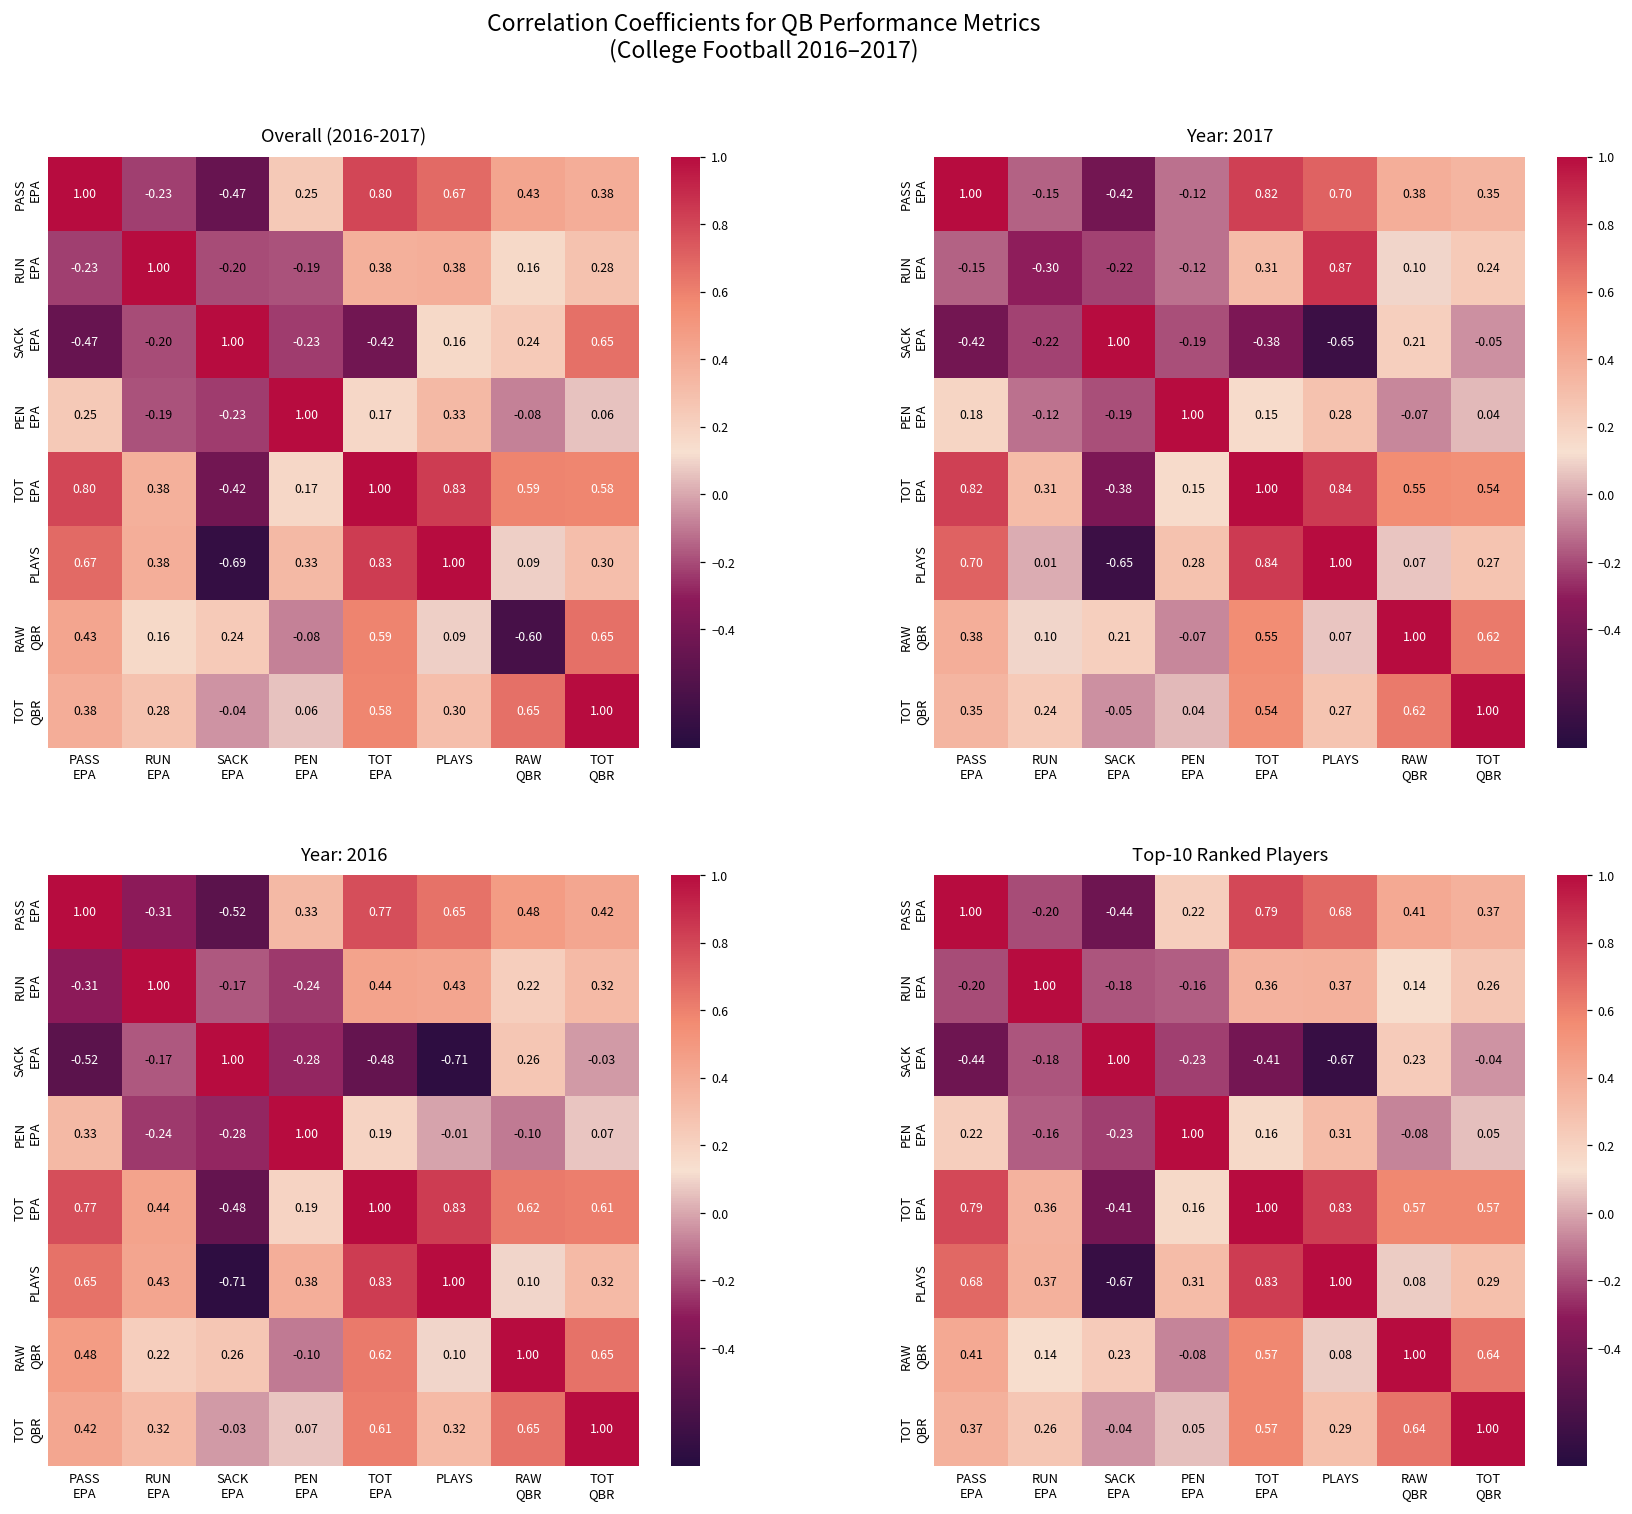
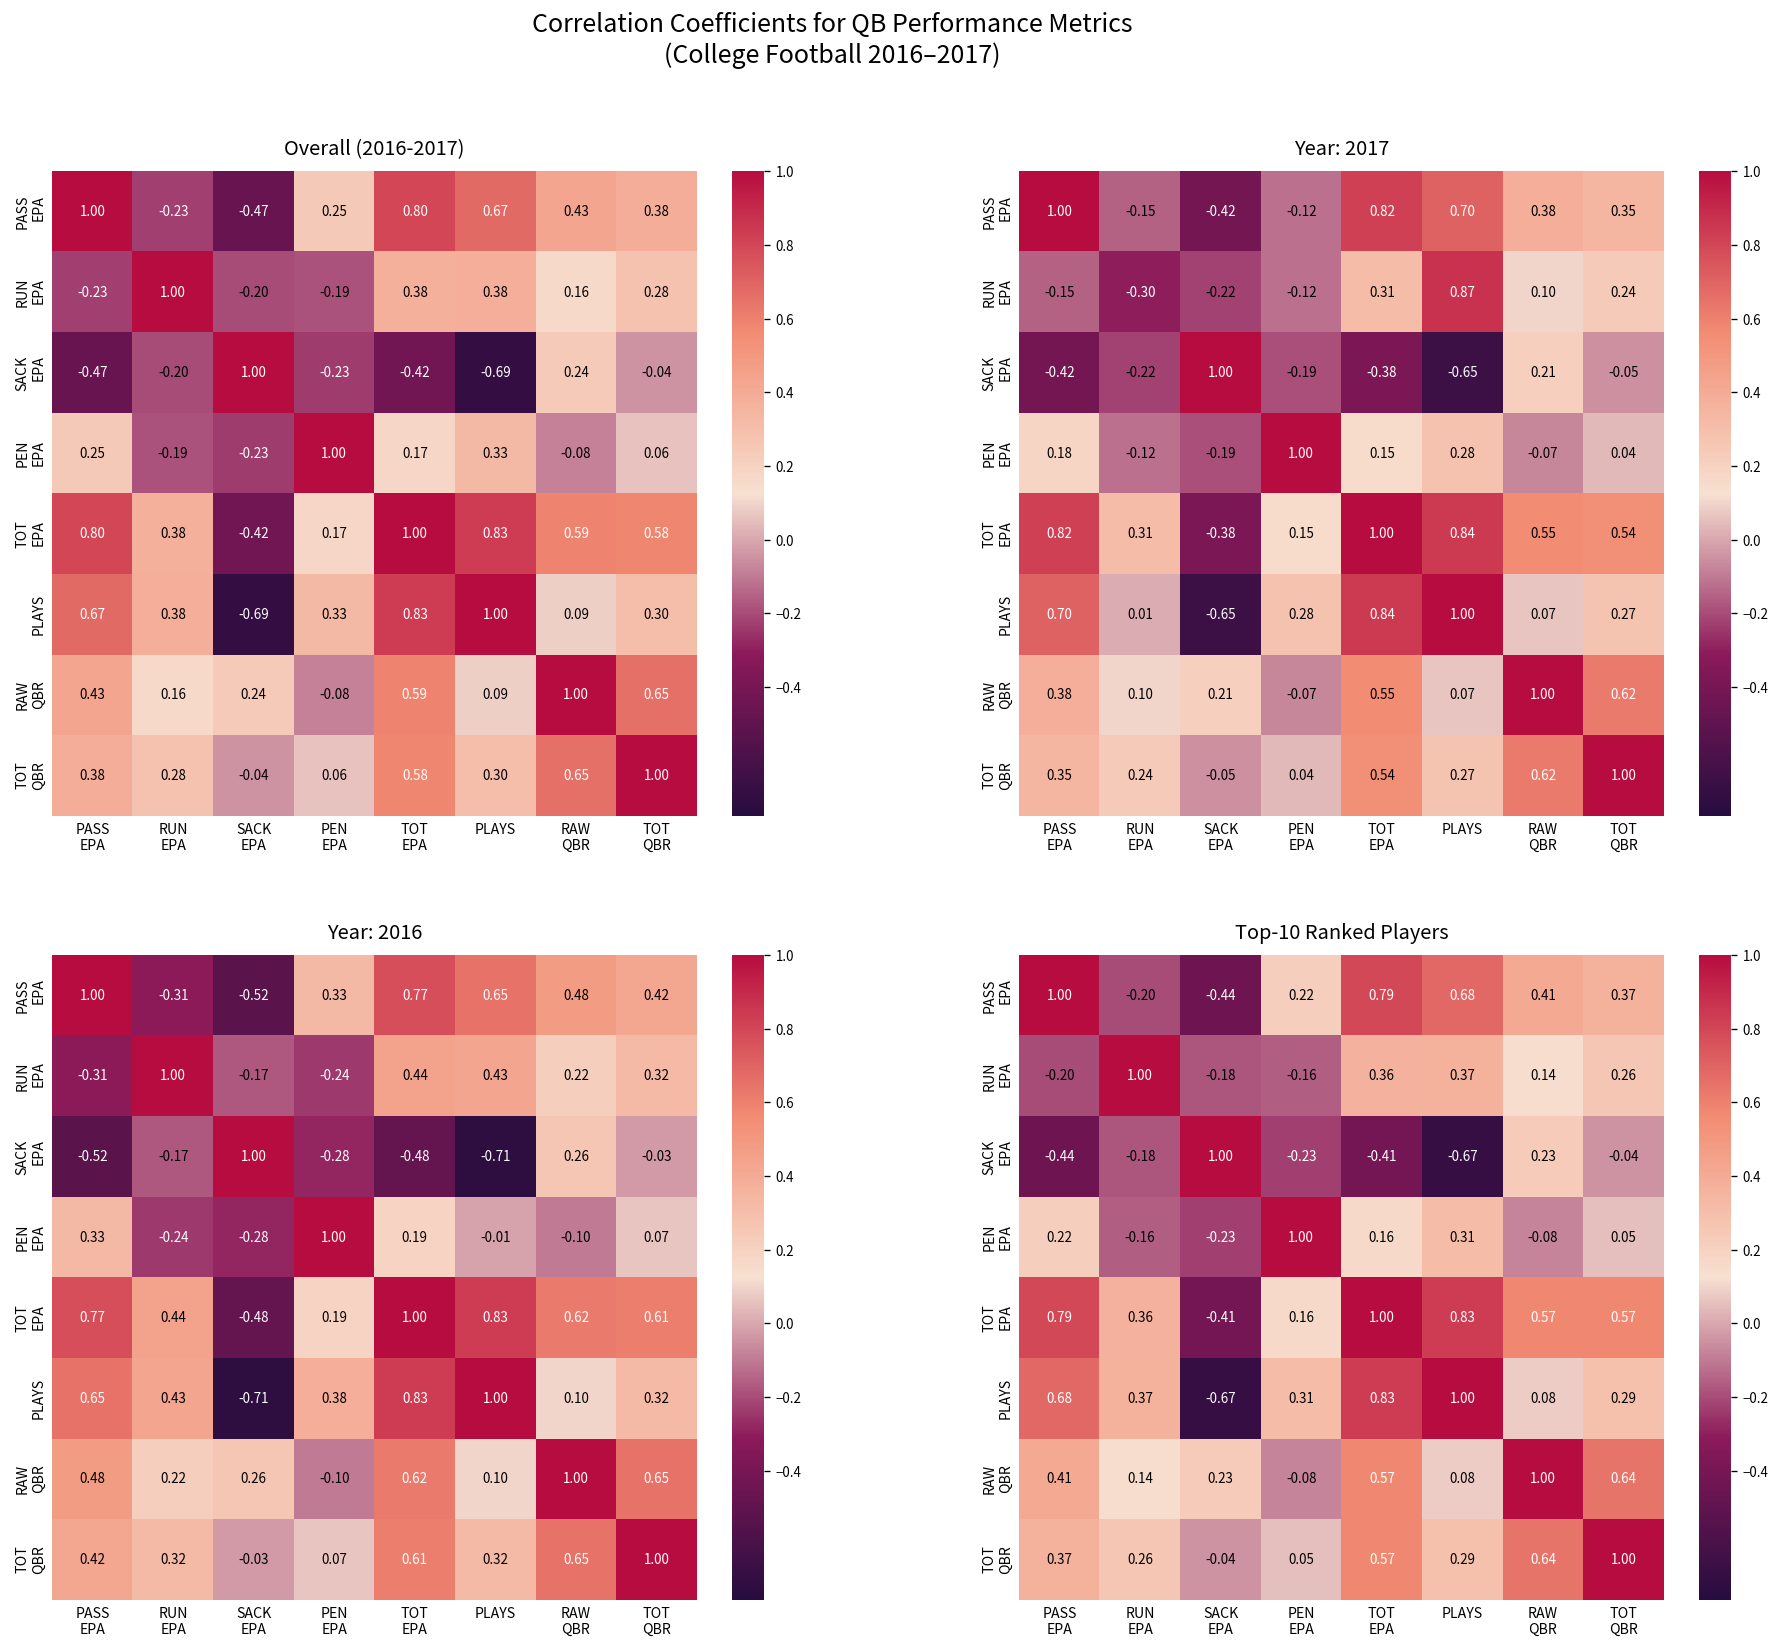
  {
    "Overall (2016-2017)": {
      "SACK EPA": {
        "PASS EPA": -0.47,
        "RUN EPA": -0.20,
        "SACK EPA": 1.00,
        "PEN EPA": -0.23,
        "TOT EPA": -0.42,
-       "PLAYS": 0.16,
+       "PLAYS": -0.69,
        "RAW QBR": 0.24,
-       "TOT QBR": 0.65
+       "TOT QBR": -0.04
      },
      "RAW QBR": {
        "PASS EPA": 0.43,
        "RUN EPA": 0.16,
        "SACK EPA": 0.24,
        "PEN EPA": -0.08,
        "TOT EPA": 0.59,
        "PLAYS": 0.09,
-       "RAW QBR": -0.60,
+       "RAW QBR": 1.00,
        "TOT QBR": 0.65
      }
    }
  }
